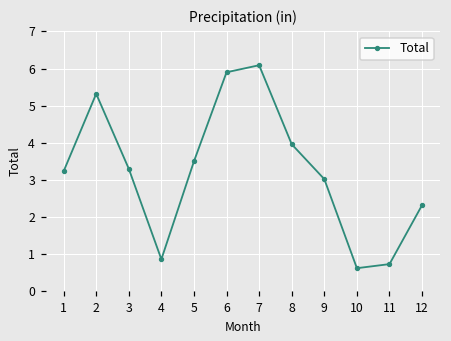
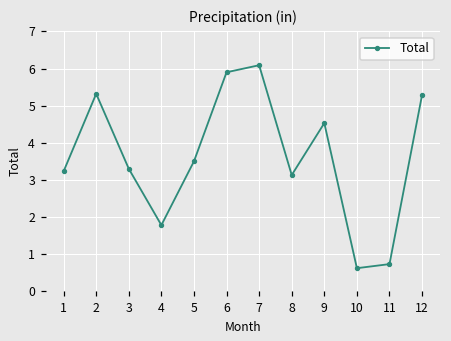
  {
    "1": 3.2,
    "2": 5.3,
    "3": 3.3,
-   "4": 0.9,
+   "4": 1.8,
    "5": 3.5,
    "6": 5.9,
    "7": 6.1,
-   "8": 4.0,
-   "9": 3.0,
+   "8": 3.1,
+   "9": 4.5,
    "10": 0.6,
    "11": 0.7,
-   "12": 2.3
+   "12": 5.3
  }
